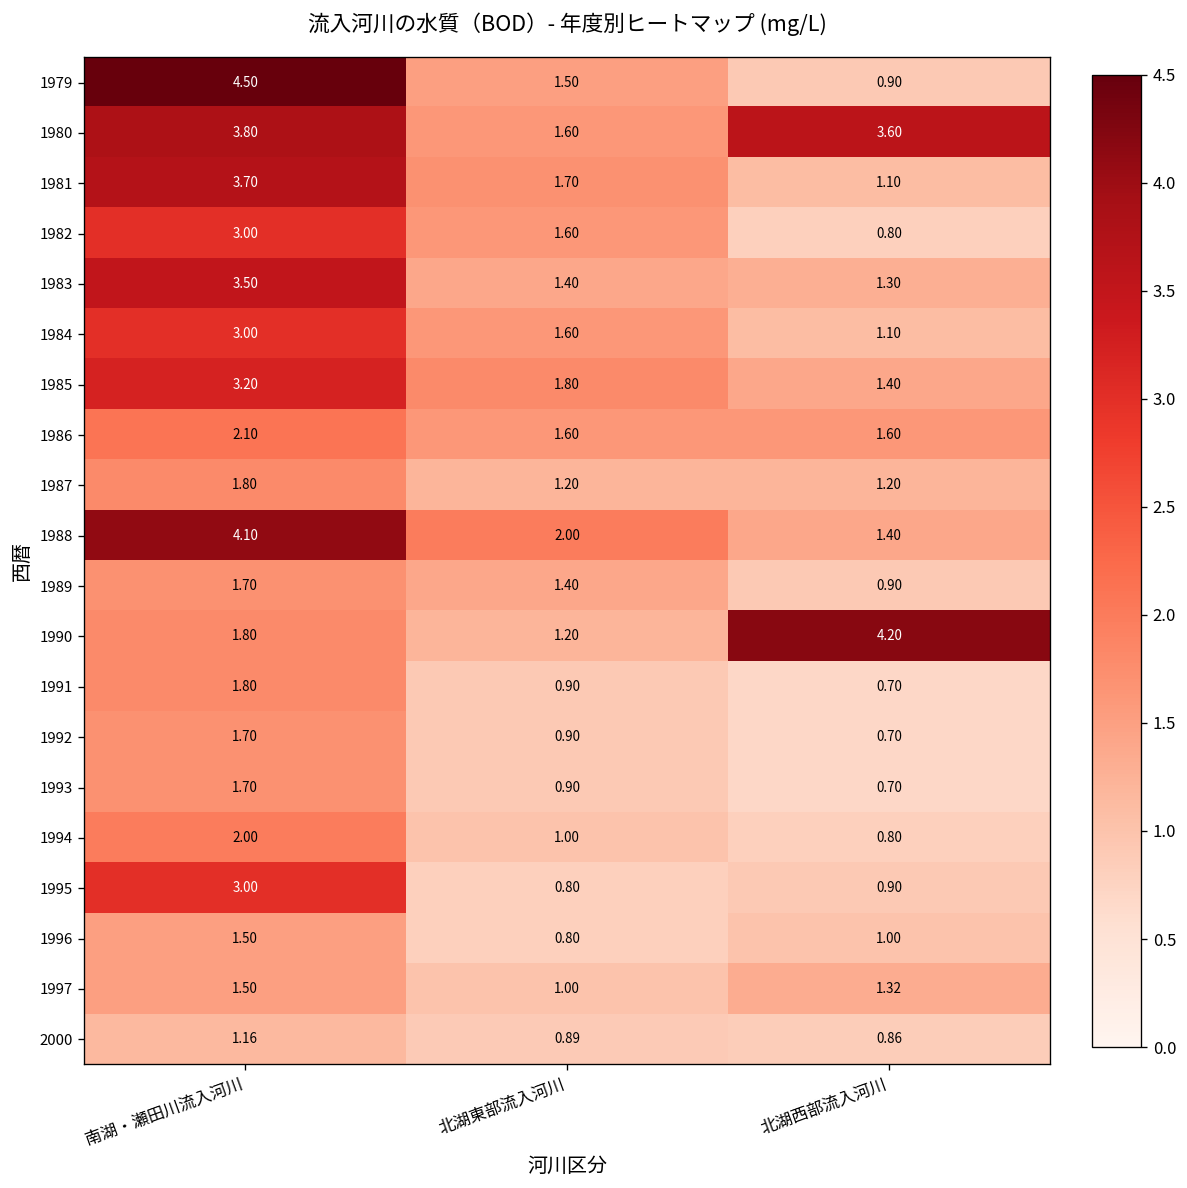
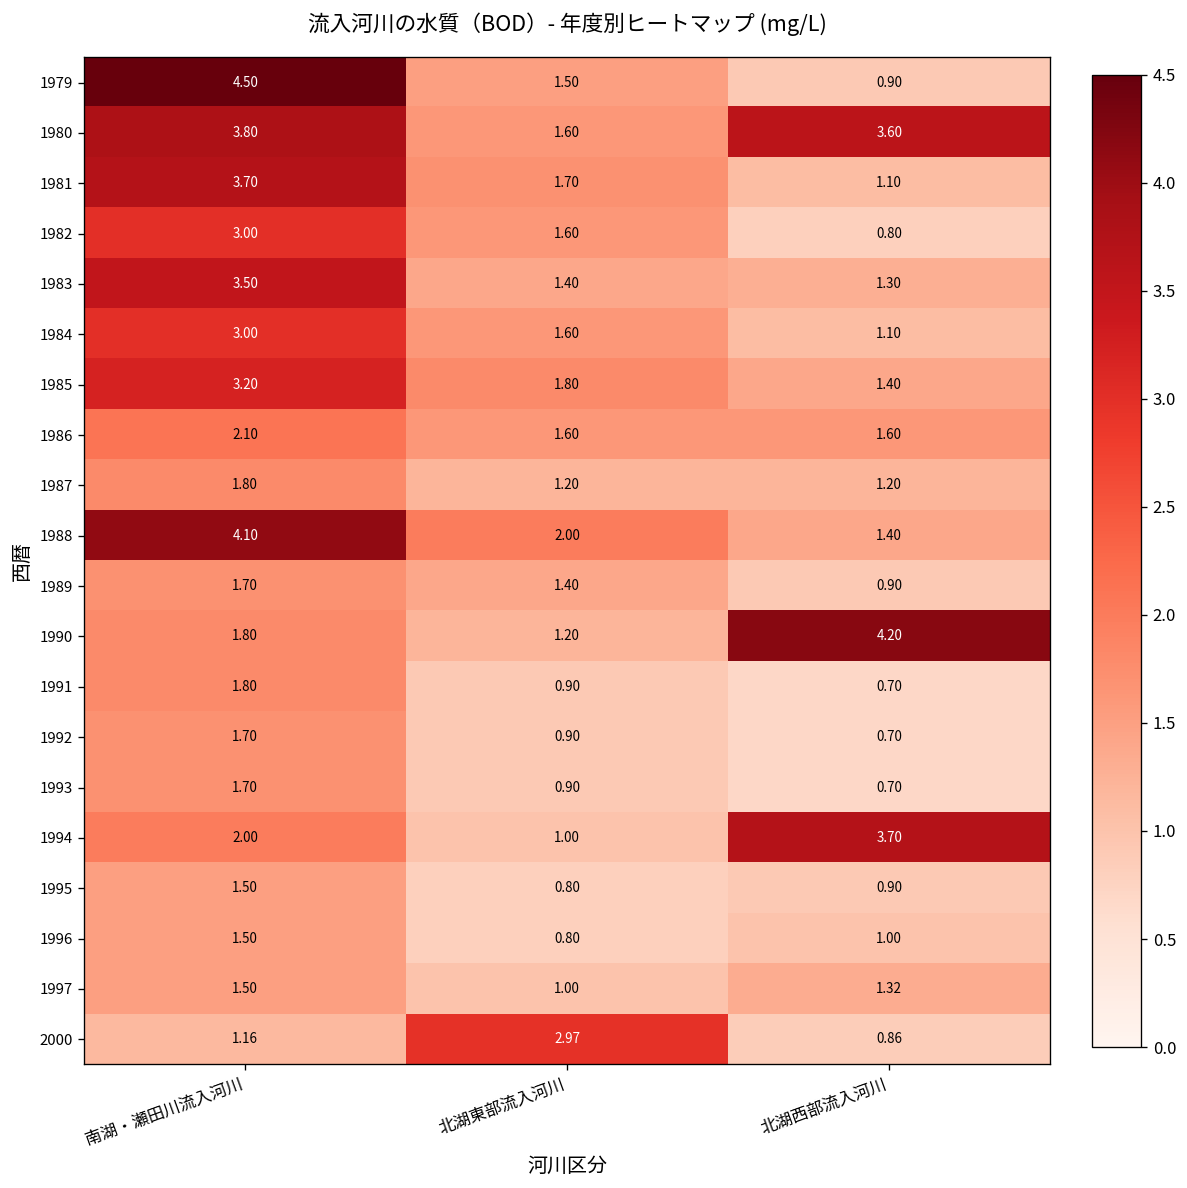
  {
    "1979": {
      "南湖・瀬田川流入河川": 4.50,
      "北湖東部流入河川": 1.50,
      "北湖西部流入河川": 0.90
    },
    "1980": {
      "南湖・瀬田川流入河川": 3.80,
      "北湖東部流入河川": 1.60,
      "北湖西部流入河川": 3.60
    },
    "1981": {
      "南湖・瀬田川流入河川": 3.70,
      "北湖東部流入河川": 1.70,
      "北湖西部流入河川": 1.10
    },
    "1982": {
      "南湖・瀬田川流入河川": 3.00,
      "北湖東部流入河川": 1.60,
      "北湖西部流入河川": 0.80
    },
    "1983": {
      "南湖・瀬田川流入河川": 3.50,
      "北湖東部流入河川": 1.40,
      "北湖西部流入河川": 1.30
    },
    "1984": {
      "南湖・瀬田川流入河川": 3.00,
      "北湖東部流入河川": 1.60,
      "北湖西部流入河川": 1.10
    },
    "1985": {
      "南湖・瀬田川流入河川": 3.20,
      "北湖東部流入河川": 1.80,
      "北湖西部流入河川": 1.40
    },
    "1986": {
      "南湖・瀬田川流入河川": 2.10,
      "北湖東部流入河川": 1.60,
      "北湖西部流入河川": 1.60
    },
    "1987": {
      "南湖・瀬田川流入河川": 1.80,
      "北湖東部流入河川": 1.20,
      "北湖西部流入河川": 1.20
    },
    "1988": {
      "南湖・瀬田川流入河川": 4.10,
      "北湖東部流入河川": 2.00,
      "北湖西部流入河川": 1.40
    },
    "1989": {
      "南湖・瀬田川流入河川": 1.70,
      "北湖東部流入河川": 1.40,
      "北湖西部流入河川": 0.90
    },
    "1990": {
      "南湖・瀬田川流入河川": 1.80,
      "北湖東部流入河川": 1.20,
      "北湖西部流入河川": 4.20
    },
    "1991": {
      "南湖・瀬田川流入河川": 1.80,
      "北湖東部流入河川": 0.90,
      "北湖西部流入河川": 0.70
    },
    "1992": {
      "南湖・瀬田川流入河川": 1.70,
      "北湖東部流入河川": 0.90,
      "北湖西部流入河川": 0.70
    },
    "1993": {
      "南湖・瀬田川流入河川": 1.70,
      "北湖東部流入河川": 0.90,
      "北湖西部流入河川": 0.70
    },
    "1994": {
      "南湖・瀬田川流入河川": 2.00,
      "北湖東部流入河川": 1.00,
-     "北湖西部流入河川": 0.80
+     "北湖西部流入河川": 3.70
    },
    "1995": {
-     "南湖・瀬田川流入河川": 3.00,
+     "南湖・瀬田川流入河川": 1.50,
      "北湖東部流入河川": 0.80,
      "北湖西部流入河川": 0.90
    },
    "1996": {
      "南湖・瀬田川流入河川": 1.50,
      "北湖東部流入河川": 0.80,
      "北湖西部流入河川": 1.00
    },
    "1997": {
      "南湖・瀬田川流入河川": 1.50,
      "北湖東部流入河川": 1.00,
      "北湖西部流入河川": 1.32
    },
    "2000": {
      "南湖・瀬田川流入河川": 1.16,
-     "北湖東部流入河川": 0.89,
+     "北湖東部流入河川": 2.97,
      "北湖西部流入河川": 0.86
    }
  }
